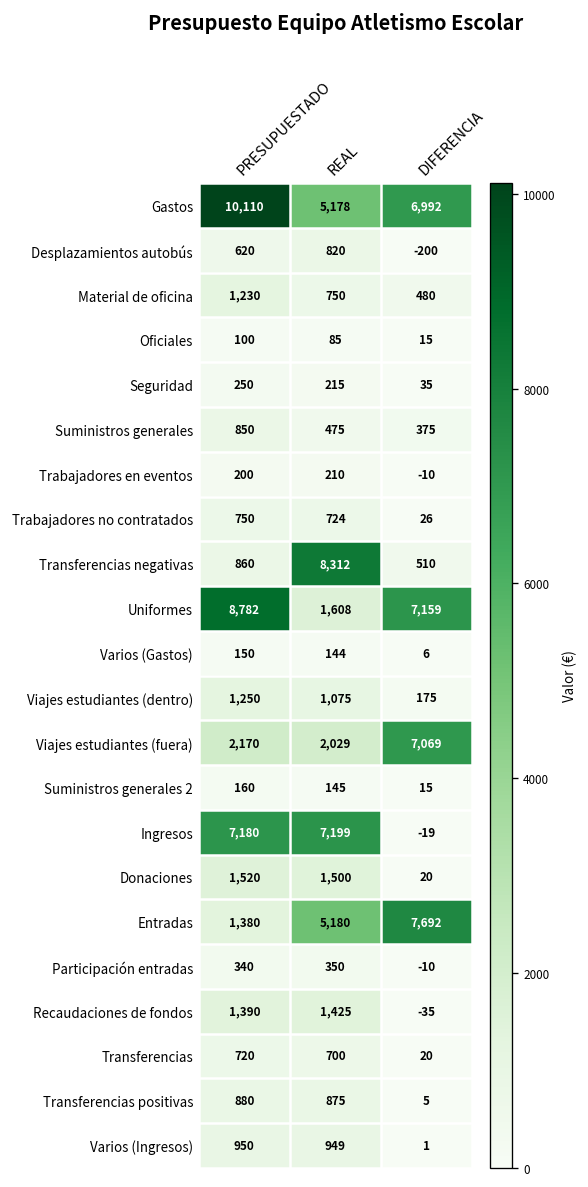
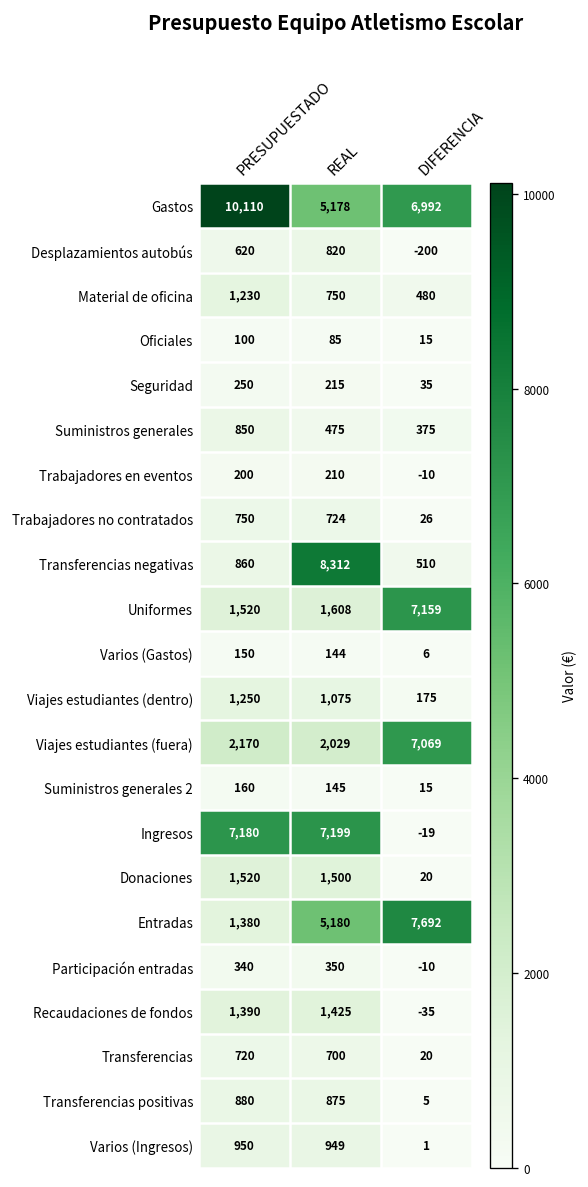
  {
    "Gastos": {
      "PRESUPUESTADO": "10,110",
      "REAL": "5,178",
      "DIFERENCIA": "6,992"
    },
    "Desplazamientos autobús": {
      "PRESUPUESTADO": "620",
      "REAL": "820",
      "DIFERENCIA": "-200"
    },
    "Material de oficina": {
      "PRESUPUESTADO": "1,230",
      "REAL": "750",
      "DIFERENCIA": "480"
    },
    "Oficiales": {
      "PRESUPUESTADO": "100",
      "REAL": "85",
      "DIFERENCIA": "15"
    },
    "Seguridad": {
      "PRESUPUESTADO": "250",
      "REAL": "215",
      "DIFERENCIA": "35"
    },
    "Suministros generales": {
      "PRESUPUESTADO": "850",
      "REAL": "475",
      "DIFERENCIA": "375"
    },
    "Trabajadores en eventos": {
      "PRESUPUESTADO": "200",
      "REAL": "210",
      "DIFERENCIA": "-10"
    },
    "Trabajadores no contratados": {
      "PRESUPUESTADO": "750",
      "REAL": "724",
      "DIFERENCIA": "26"
    },
    "Transferencias negativas": {
      "PRESUPUESTADO": "860",
      "REAL": "8,312",
      "DIFERENCIA": "510"
    },
    "Uniformes": {
-     "PRESUPUESTADO": "8,782",
+     "PRESUPUESTADO": "1,520",
      "REAL": "1,608",
      "DIFERENCIA": "7,159"
    },
    "Varios (Gastos)": {
      "PRESUPUESTADO": "150",
      "REAL": "144",
      "DIFERENCIA": "6"
    },
    "Viajes estudiantes (dentro)": {
      "PRESUPUESTADO": "1,250",
      "REAL": "1,075",
      "DIFERENCIA": "175"
    },
    "Viajes estudiantes (fuera)": {
      "PRESUPUESTADO": "2,170",
      "REAL": "2,029",
      "DIFERENCIA": "7,069"
    },
    "Suministros generales 2": {
      "PRESUPUESTADO": "160",
      "REAL": "145",
      "DIFERENCIA": "15"
    },
    "Ingresos": {
      "PRESUPUESTADO": "7,180",
      "REAL": "7,199",
      "DIFERENCIA": "-19"
    },
    "Donaciones": {
      "PRESUPUESTADO": "1,520",
      "REAL": "1,500",
      "DIFERENCIA": "20"
    },
    "Entradas": {
      "PRESUPUESTADO": "1,380",
      "REAL": "5,180",
      "DIFERENCIA": "7,692"
    },
    "Participación entradas": {
      "PRESUPUESTADO": "340",
      "REAL": "350",
      "DIFERENCIA": "-10"
    },
    "Recaudaciones de fondos": {
      "PRESUPUESTADO": "1,390",
      "REAL": "1,425",
      "DIFERENCIA": "-35"
    },
    "Transferencias": {
      "PRESUPUESTADO": "720",
      "REAL": "700",
      "DIFERENCIA": "20"
    },
    "Transferencias positivas": {
      "PRESUPUESTADO": "880",
      "REAL": "875",
      "DIFERENCIA": "5"
    },
    "Varios (Ingresos)": {
      "PRESUPUESTADO": "950",
      "REAL": "949",
      "DIFERENCIA": "1"
    }
  }
